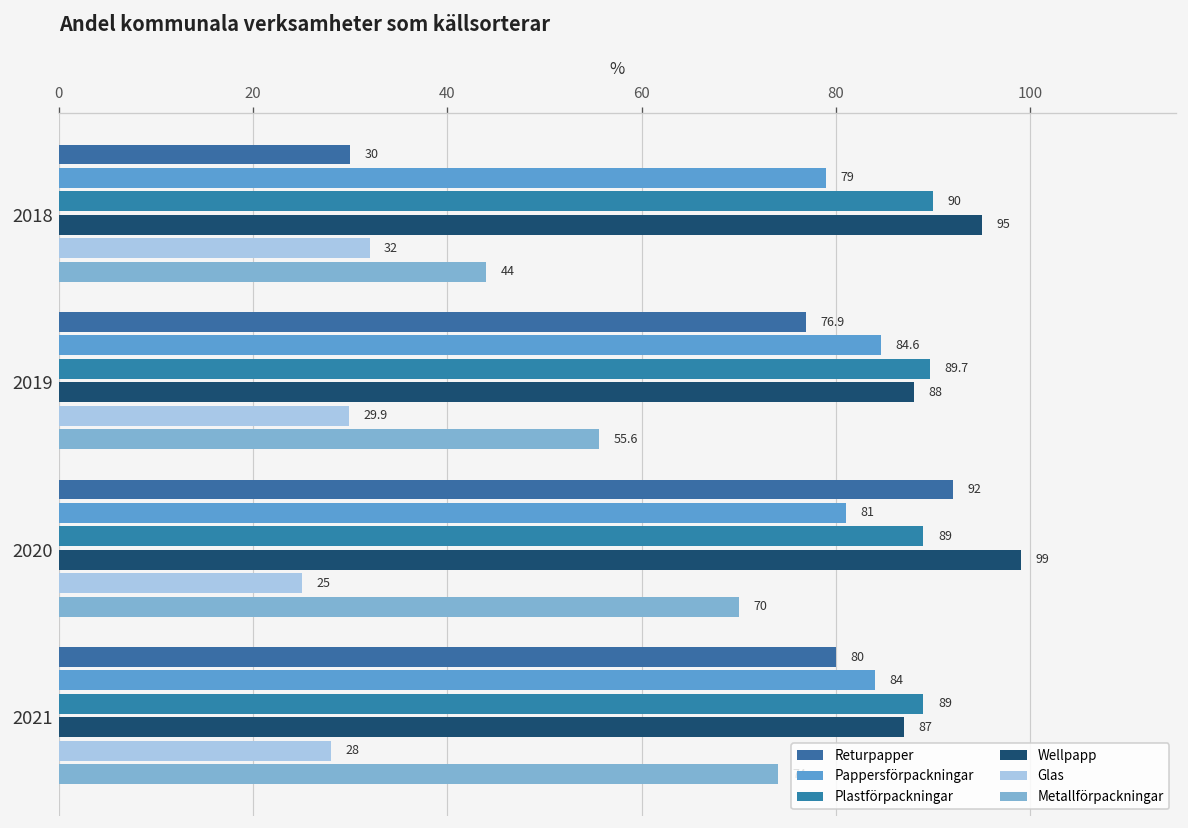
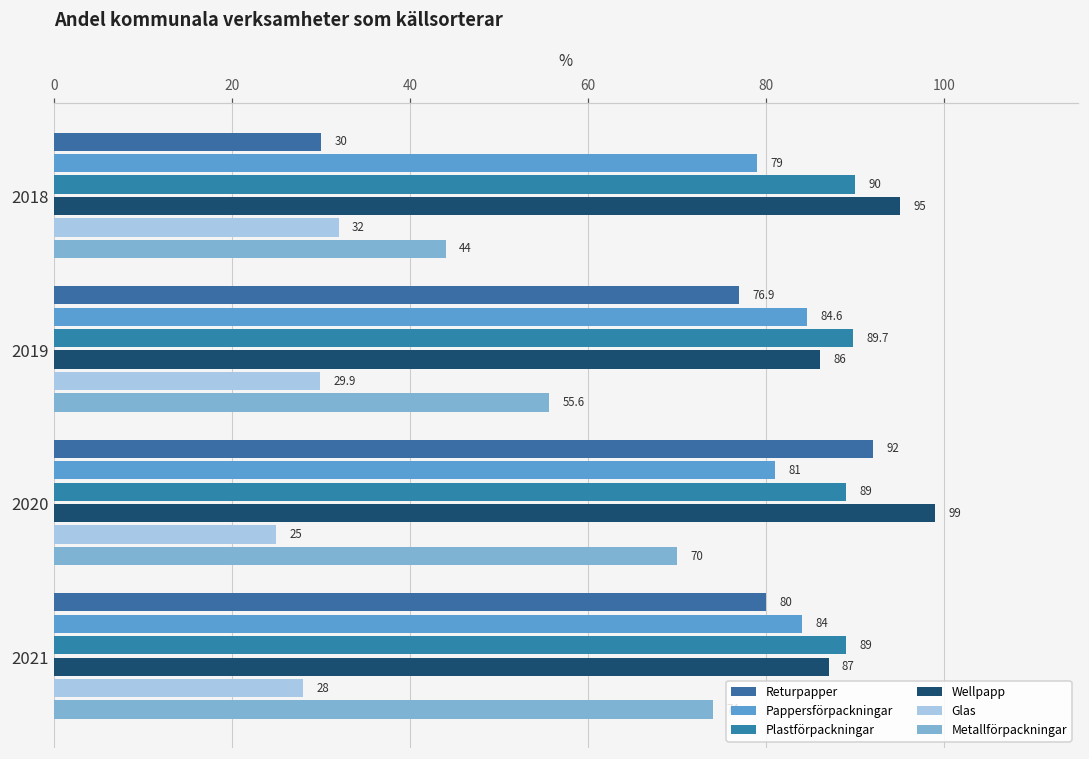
  {
    "Wellpapp": {
      "2018": 95,
-     "2019": 88,
+     "2019": 86,
      "2020": 99,
      "2021": 87
    }
  }
